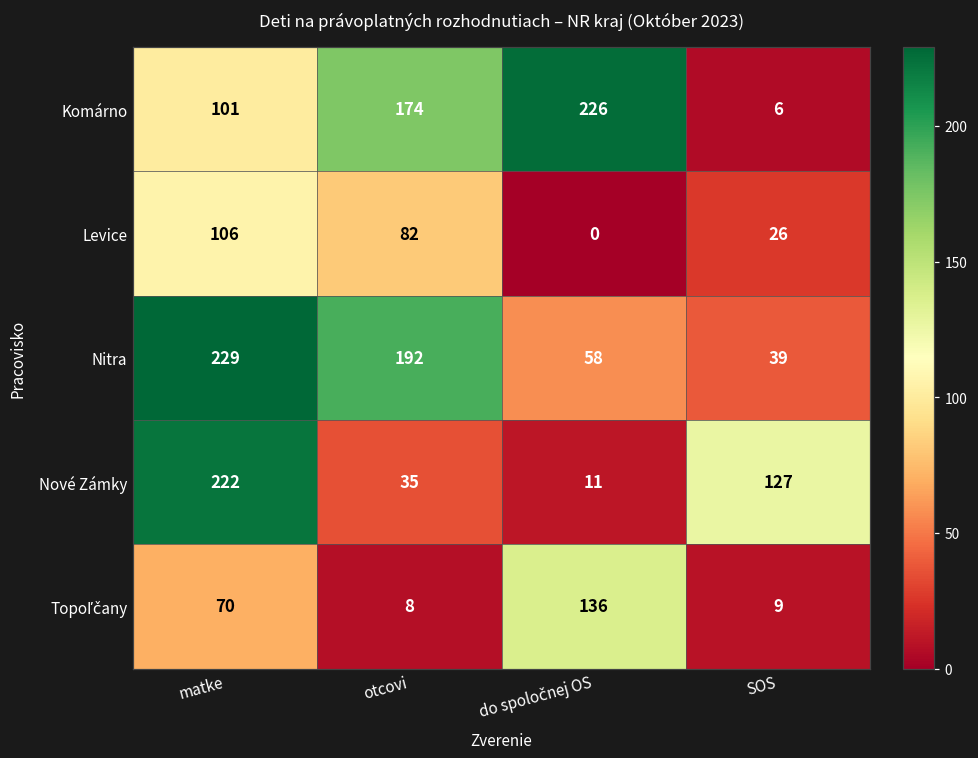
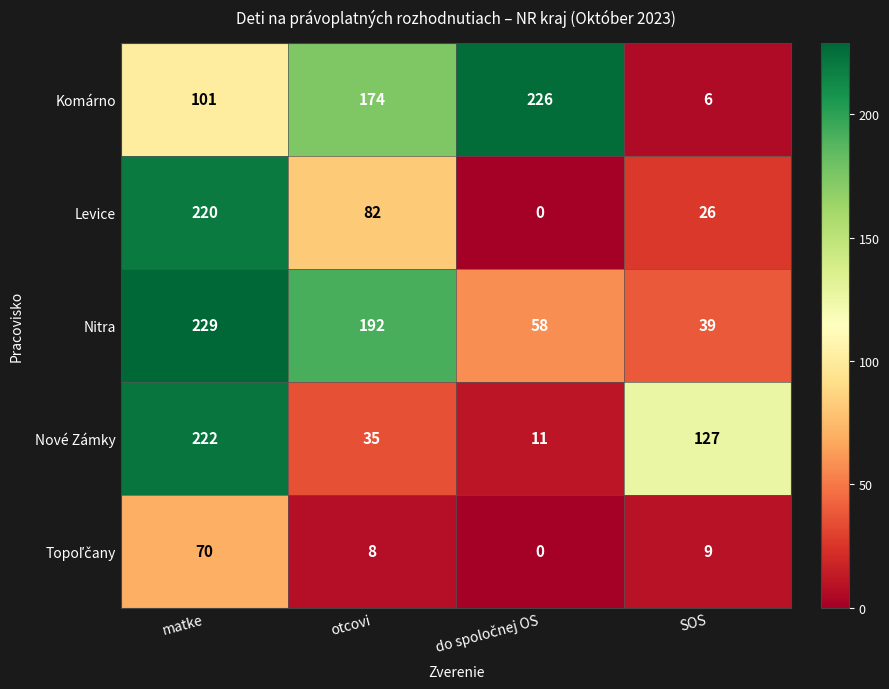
  {
    "Komárno": {
      "matke": 101,
      "otcovi": 174,
      "do spoločnej OS": 226,
      "SOS": 6
    },
    "Levice": {
-     "matke": 106,
+     "matke": 220,
      "otcovi": 82,
      "do spoločnej OS": 0,
      "SOS": 26
    },
    "Nitra": {
      "matke": 229,
      "otcovi": 192,
      "do spoločnej OS": 58,
      "SOS": 39
    },
    "Nové Zámky": {
      "matke": 222,
      "otcovi": 35,
      "do spoločnej OS": 11,
      "SOS": 127
    },
    "Topoľčany": {
      "matke": 70,
      "otcovi": 8,
-     "do spoločnej OS": 136,
+     "do spoločnej OS": 0,
      "SOS": 9
    }
  }
